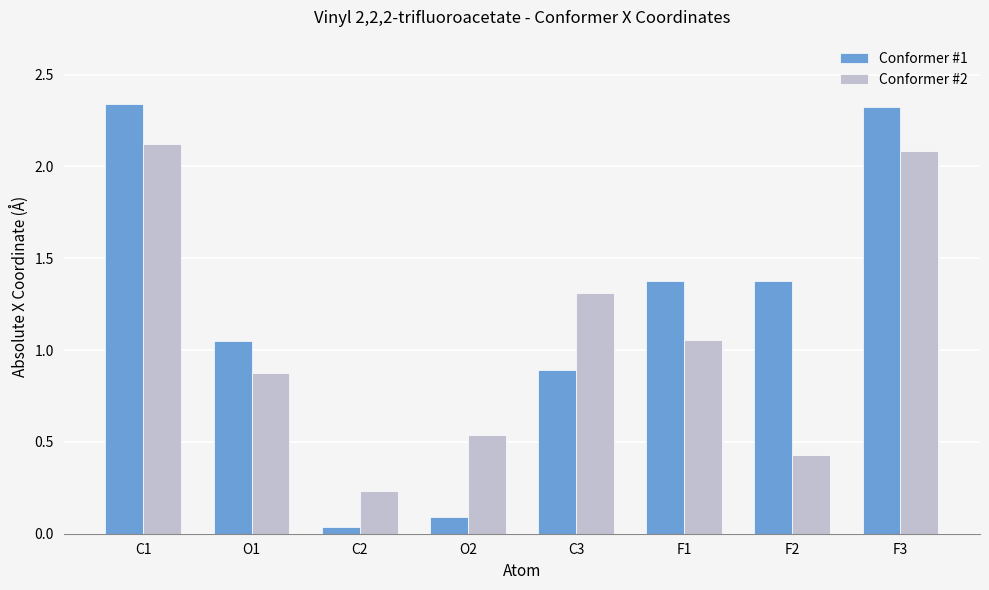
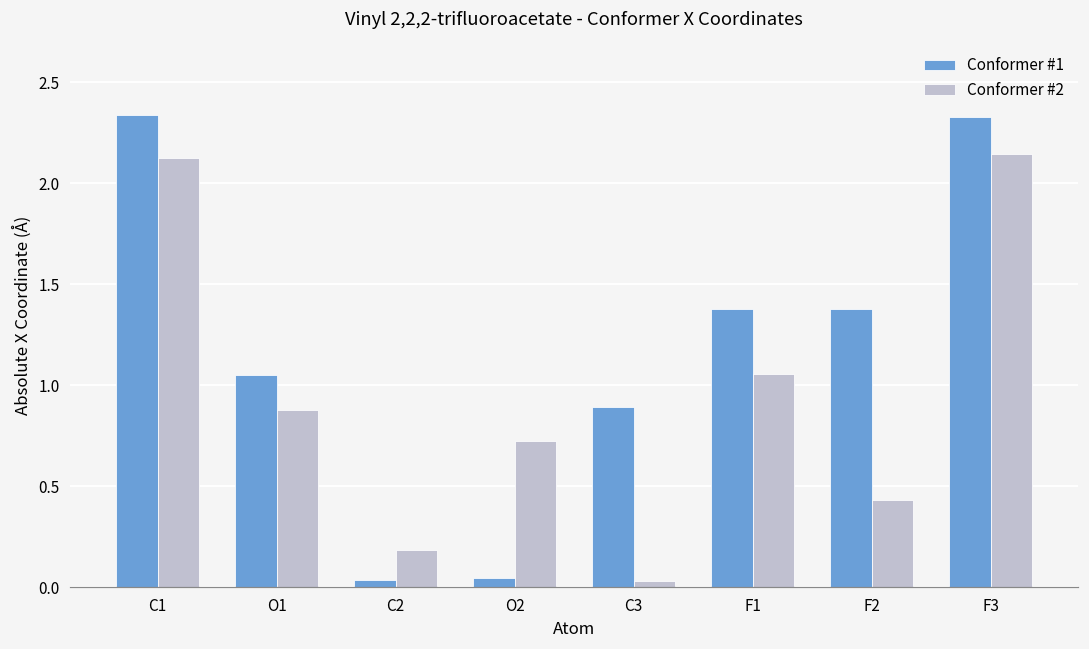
  {
    "Conformer #1": {
      "C1": 2.34,
      "O1": 1.05,
      "C2": 0.03,
-     "O2": 0.09,
+     "O2": 0.05,
      "C3": 0.89,
      "F1": 1.38,
      "F2": 1.38,
      "F3": 2.33
    },
    "Conformer #2": {
      "C1": 2.12,
      "O1": 0.88,
-     "C2": 0.23,
-     "O2": 0.54,
-     "C3": 1.31,
+     "C2": 0.19,
+     "O2": 0.72,
+     "C3": 0.03,
      "F1": 1.06,
      "F2": 0.43,
-     "F3": 2.09
+     "F3": 2.14
    }
  }
